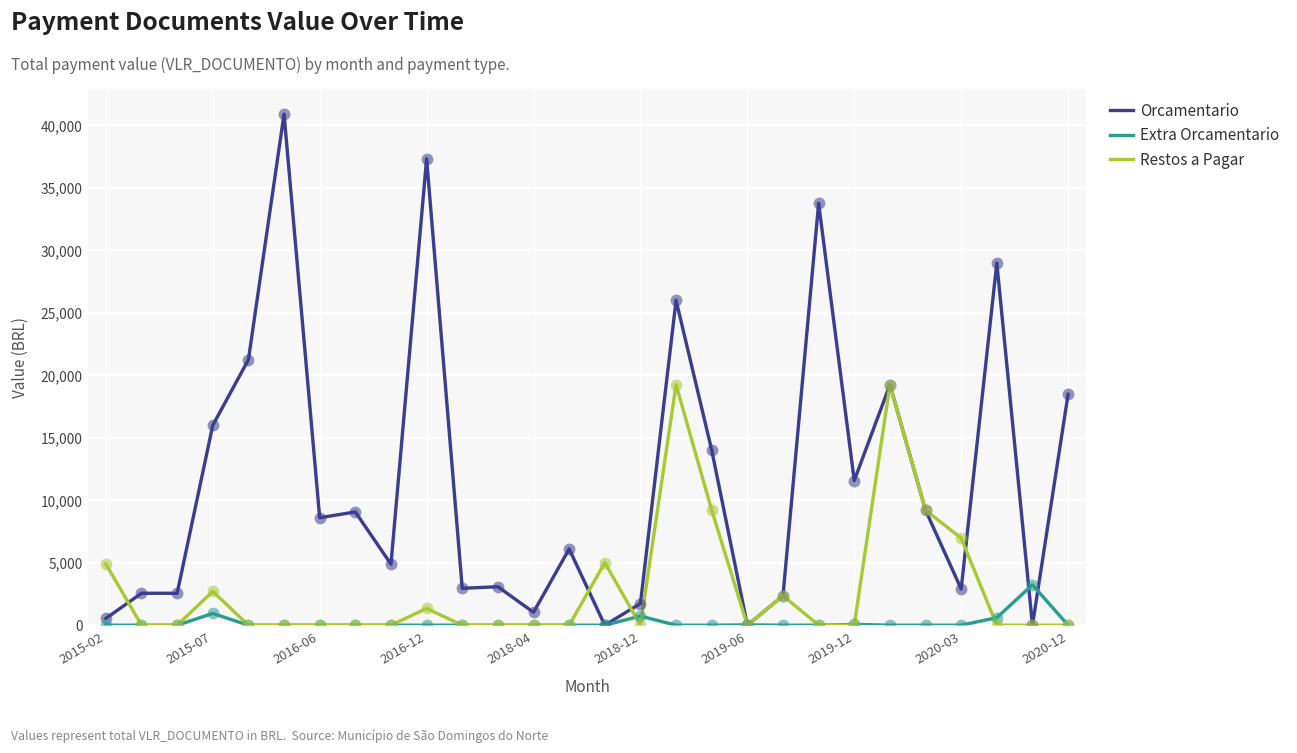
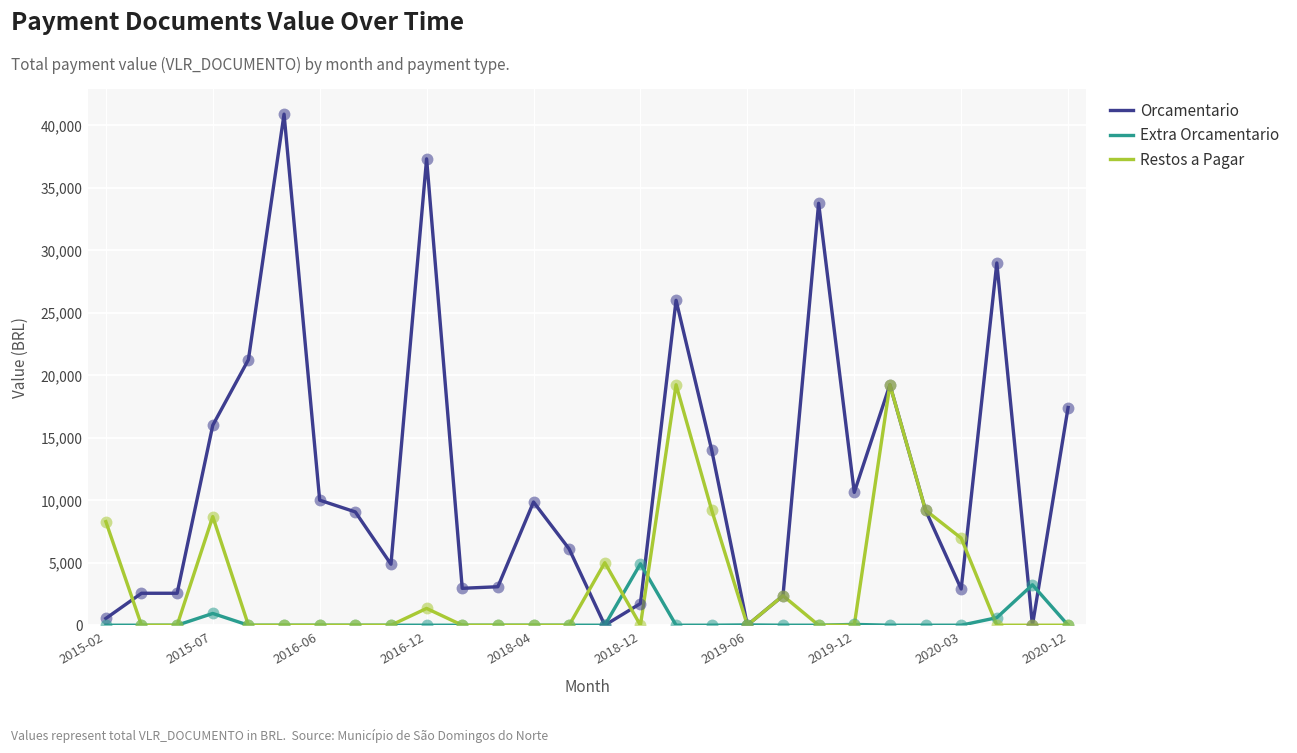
  {
    "Orcamentario": {
      "2015-02": "500",
      "2015-07": "16,000",
-     "2016-06": "8,600",
+     "2016-06": "10,000",
      "2016-12": "37,300",
-     "2018-04": "1,000",
+     "2018-04": "9,900",
      "2018-12": "1,700",
-     "2019-12": "11,600",
+     "2019-12": "10,600",
      "2020-03": "2,900",
-     "2020-12": "18,500"
+     "2020-12": "17,400"
    },
    "Extra Orcamentario": {
      "2015-02": "0",
      "2015-07": "900",
      "2016-12": "0",
-     "2018-12": "700",
+     "2018-12": "4,900",
      "2020-03": "0"
    },
    "Restos a Pagar": {
-     "2015-02": "4,900",
-     "2015-07": "2,700",
+     "2015-02": "8,300",
+     "2015-07": "8,700",
      "2016-12": "1,300",
      "2018-12": "0",
      "2020-03": "7,000"
    }
  }
